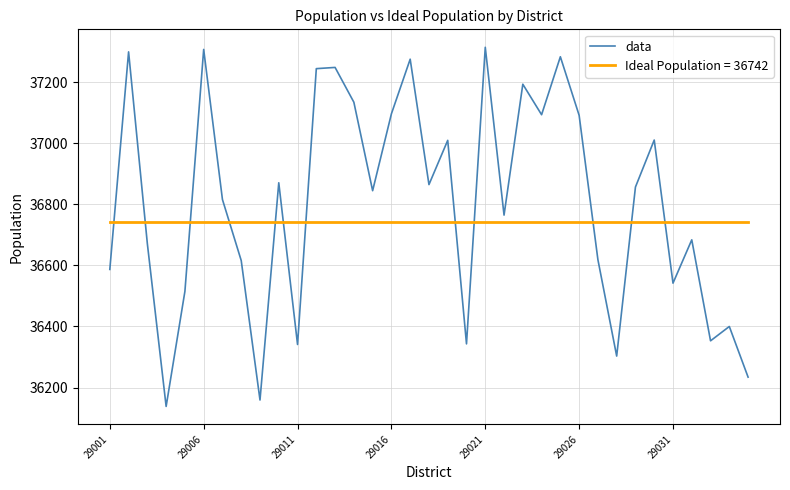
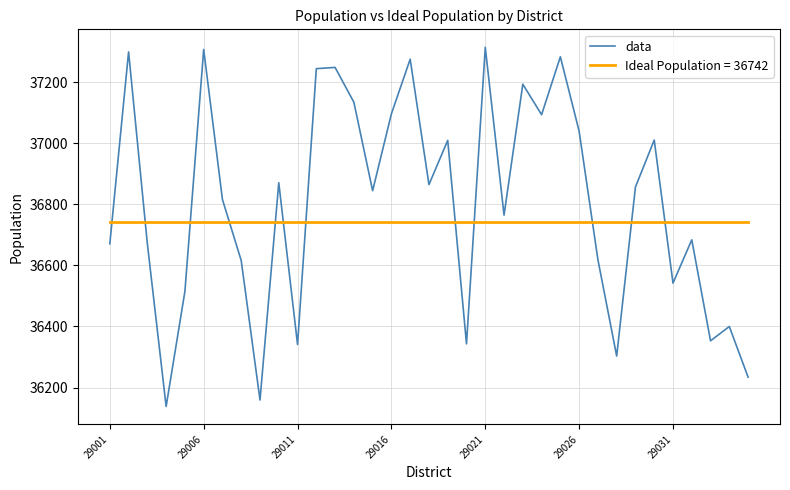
  {
    "data": {
-     "29001": 36590,
+     "29001": 36670,
      "29006": 37310,
      "29011": 36340,
      "29016": 37100,
      "29021": 37320,
-     "29026": 37090,
+     "29026": 37040,
      "29031": 36540
    },
    "Ideal Population = 36742": {
      "29001": 36740,
      "29006": 36740,
      "29011": 36740,
      "29016": 36740,
      "29021": 36740,
      "29026": 36740,
      "29031": 36740
    }
  }
